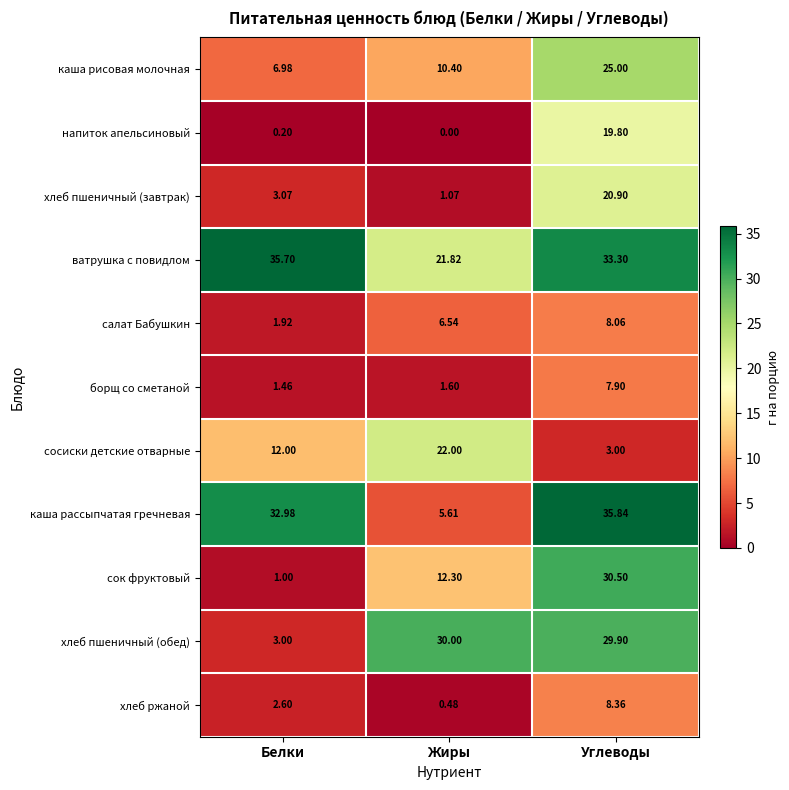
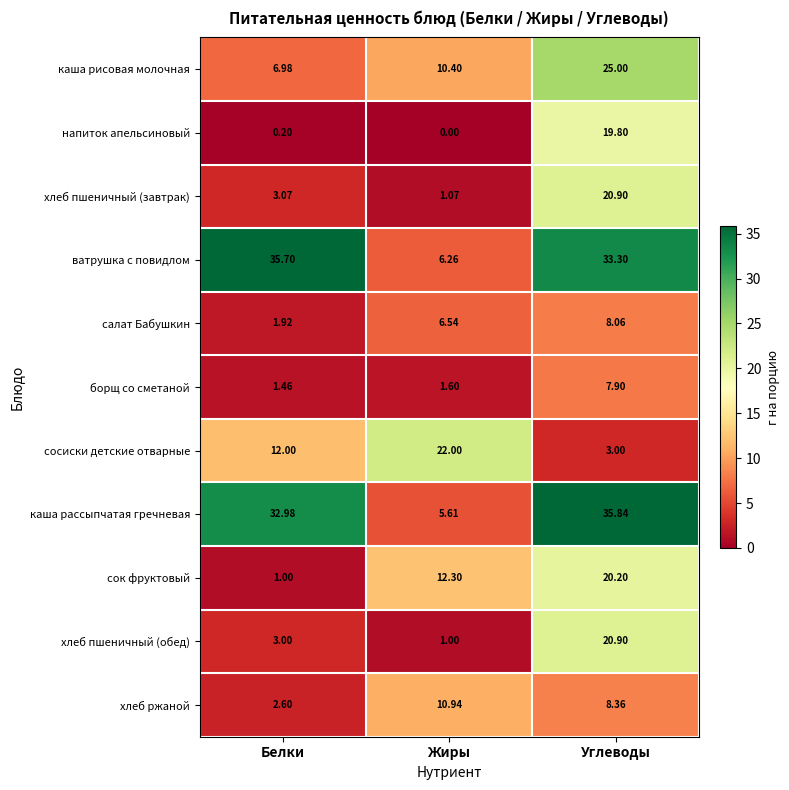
  {
    "каша рисовая молочная": {
      "Белки": 6.98,
      "Жиры": 10.40,
      "Углеводы": 25.00
    },
    "напиток апельсиновый": {
      "Белки": 0.20,
      "Жиры": 0.00,
      "Углеводы": 19.80
    },
    "хлеб пшеничный (завтрак)": {
      "Белки": 3.07,
      "Жиры": 1.07,
      "Углеводы": 20.90
    },
    "ватрушка с повидлом": {
      "Белки": 35.70,
-     "Жиры": 21.82,
+     "Жиры": 6.26,
      "Углеводы": 33.30
    },
    "салат Бабушкин": {
      "Белки": 1.92,
      "Жиры": 6.54,
      "Углеводы": 8.06
    },
    "борщ со сметаной": {
      "Белки": 1.46,
      "Жиры": 1.60,
      "Углеводы": 7.90
    },
    "сосиски детские отварные": {
      "Белки": 12.00,
      "Жиры": 22.00,
      "Углеводы": 3.00
    },
    "каша рассыпчатая гречневая": {
      "Белки": 32.98,
      "Жиры": 5.61,
      "Углеводы": 35.84
    },
    "сок фруктовый": {
      "Белки": 1.00,
      "Жиры": 12.30,
-     "Углеводы": 30.50
+     "Углеводы": 20.20
    },
    "хлеб пшеничный (обед)": {
      "Белки": 3.00,
-     "Жиры": 30.00,
-     "Углеводы": 29.90
+     "Жиры": 1.00,
+     "Углеводы": 20.90
    },
    "хлеб ржаной": {
      "Белки": 2.60,
-     "Жиры": 0.48,
+     "Жиры": 10.94,
      "Углеводы": 8.36
    }
  }
